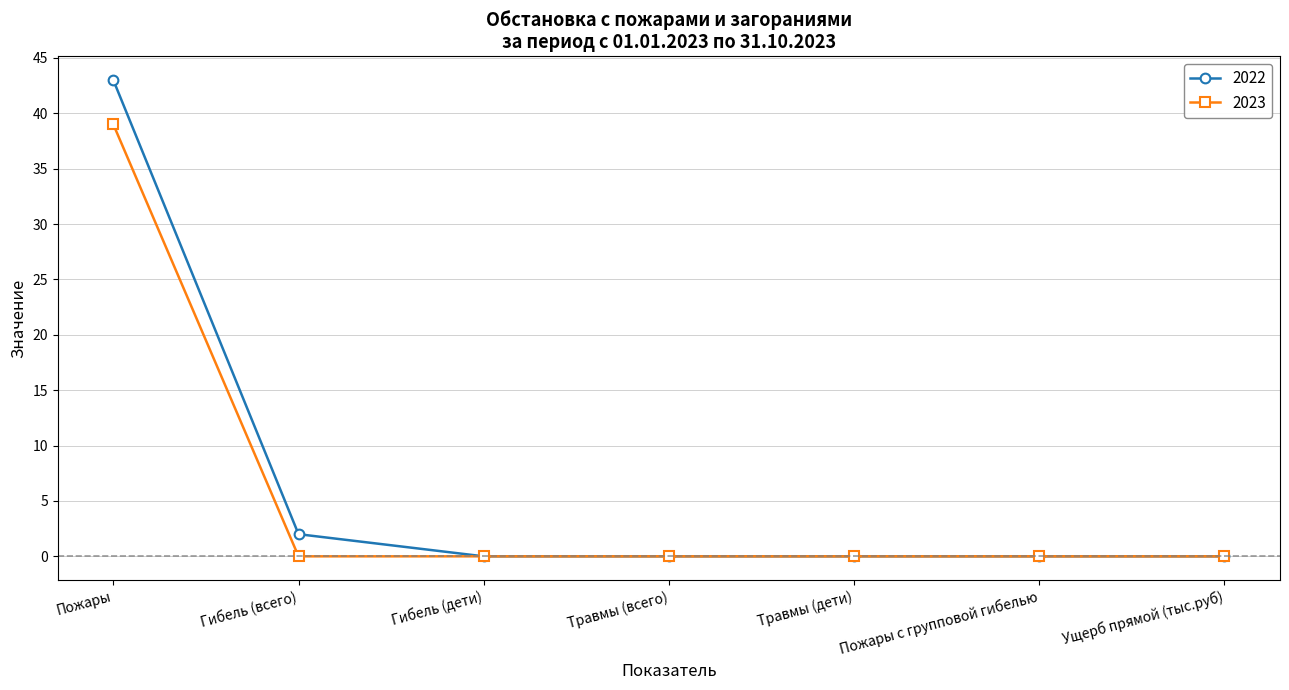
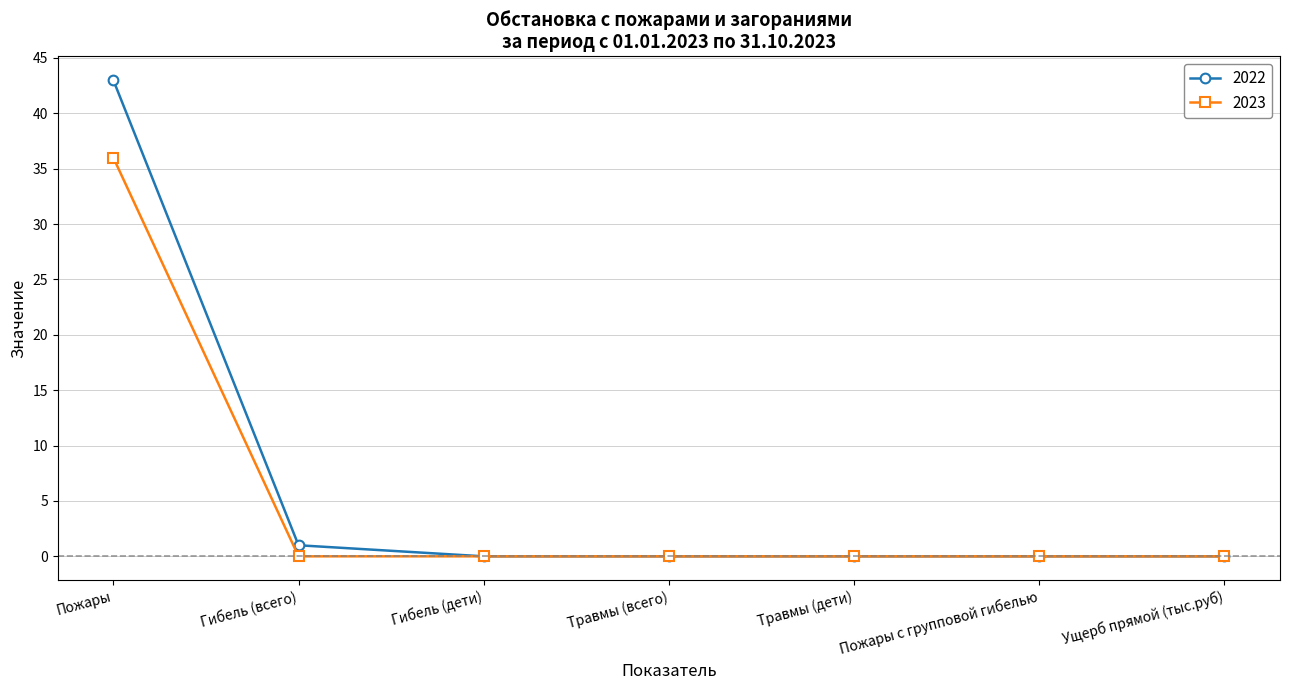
  {
    "2022": {
      "Пожары": 43,
-     "Гибель (всего)": 2
+     "Гибель (всего)": 1
    },
    "2023": {
-     "Пожары": 39,
+     "Пожары": 36,
      "Гибель (всего)": 0
    }
  }
